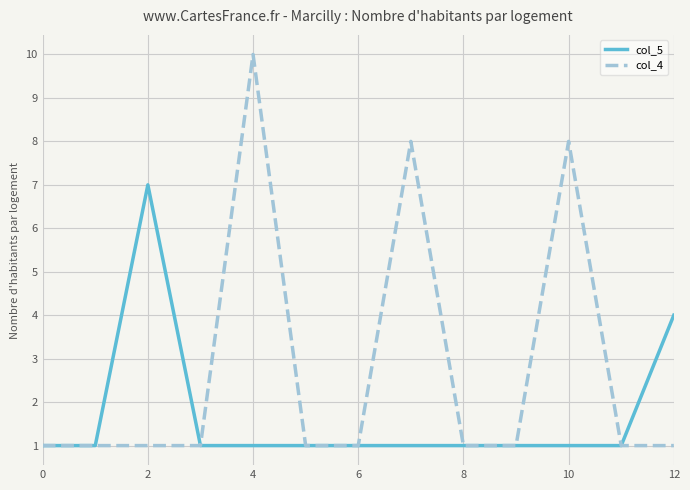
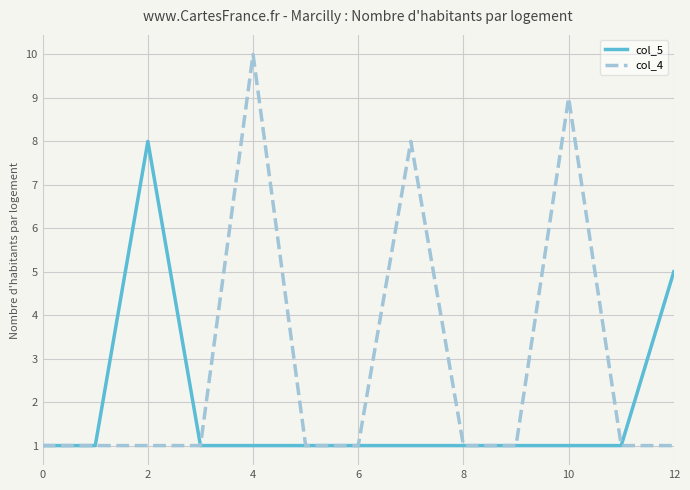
  {
    "col_5": {
-     "2": 7,
+     "2": 8,
      "4": 1,
      "10": 1,
-     "12": 4
+     "12": 5
    },
    "col_4": {
      "2": 1,
      "4": 10,
-     "10": 8,
+     "10": 9,
      "12": 1
    }
  }
